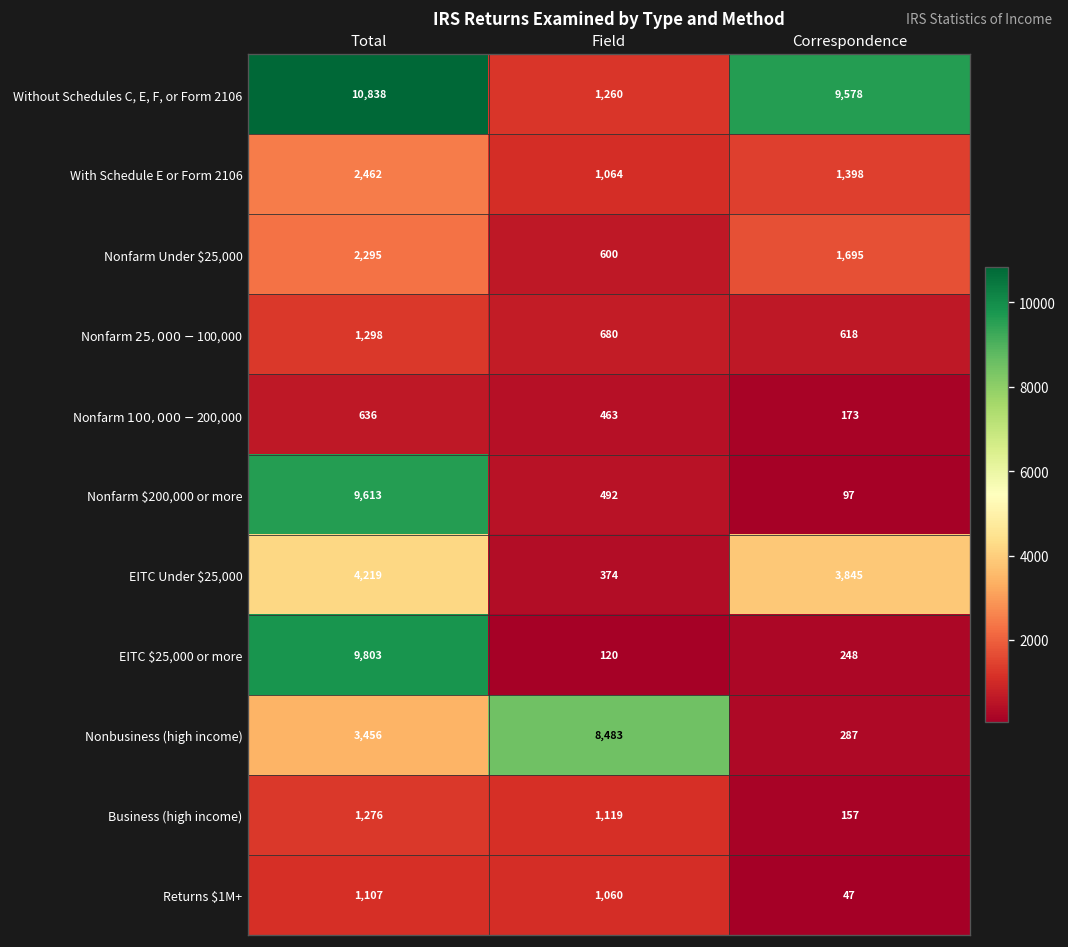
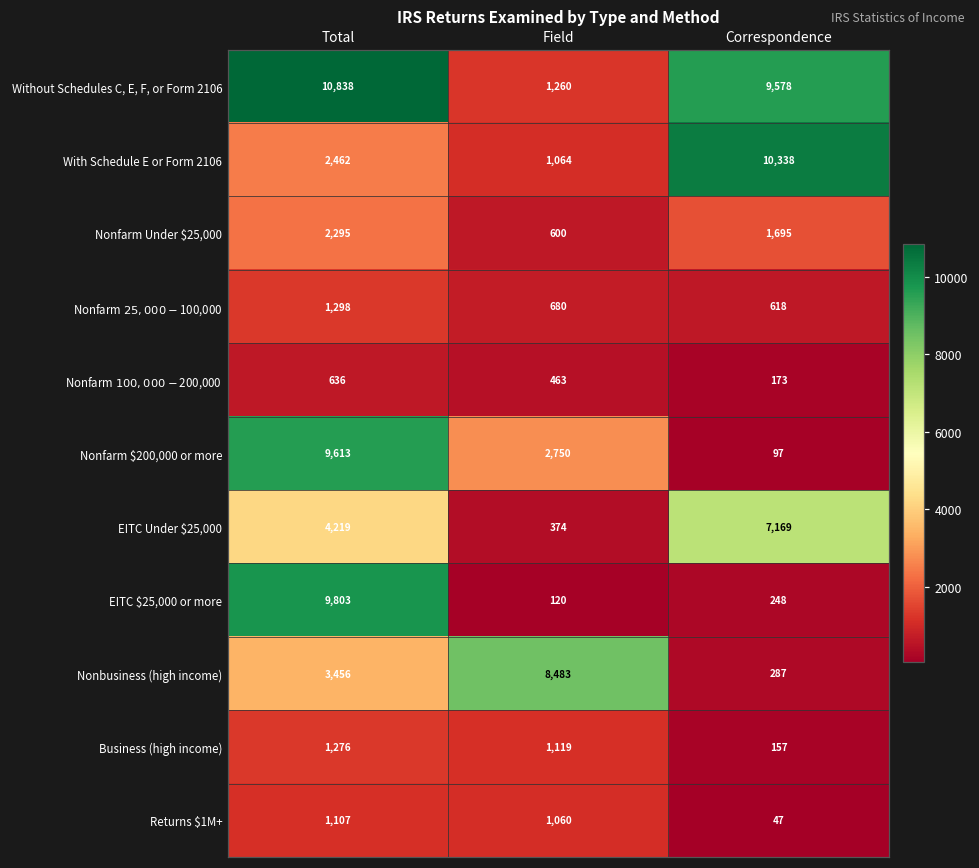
  {
    "Without Schedules C, E, F, or Form 2106": {
      "Total": "10,838",
      "Field": "1,260",
      "Correspondence": "9,578"
    },
    "With Schedule E or Form 2106": {
      "Total": "2,462",
      "Field": "1,064",
-     "Correspondence": "1,398"
+     "Correspondence": "10,338"
    },
    "Nonfarm Under $25,000": {
      "Total": "2,295",
      "Field": "600",
      "Correspondence": "1,695"
    },
    "Nonfarm $200,000 or more": {
      "Total": "9,613",
-     "Field": "492",
+     "Field": "2,750",
      "Correspondence": "97"
    },
    "EITC Under $25,000": {
      "Total": "4,219",
      "Field": "374",
-     "Correspondence": "3,845"
+     "Correspondence": "7,169"
    },
    "EITC $25,000 or more": {
      "Total": "9,803",
      "Field": "120",
      "Correspondence": "248"
    },
    "Nonbusiness (high income)": {
      "Total": "3,456",
      "Field": "8,483",
      "Correspondence": "287"
    },
    "Business (high income)": {
      "Total": "1,276",
      "Field": "1,119",
      "Correspondence": "157"
    },
    "Returns $1M+": {
      "Total": "1,107",
      "Field": "1,060",
      "Correspondence": "47"
    }
  }
